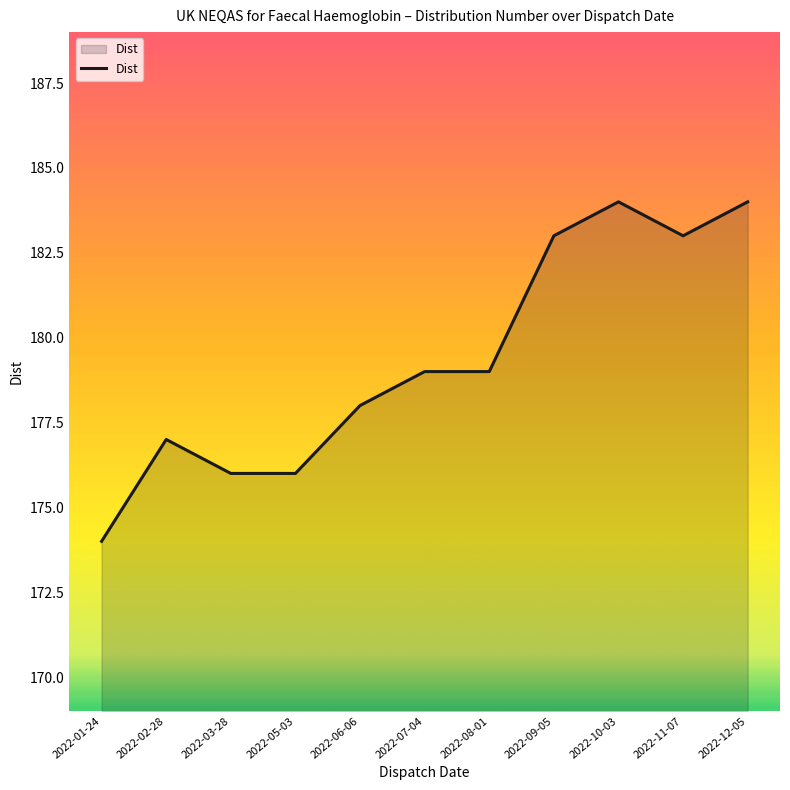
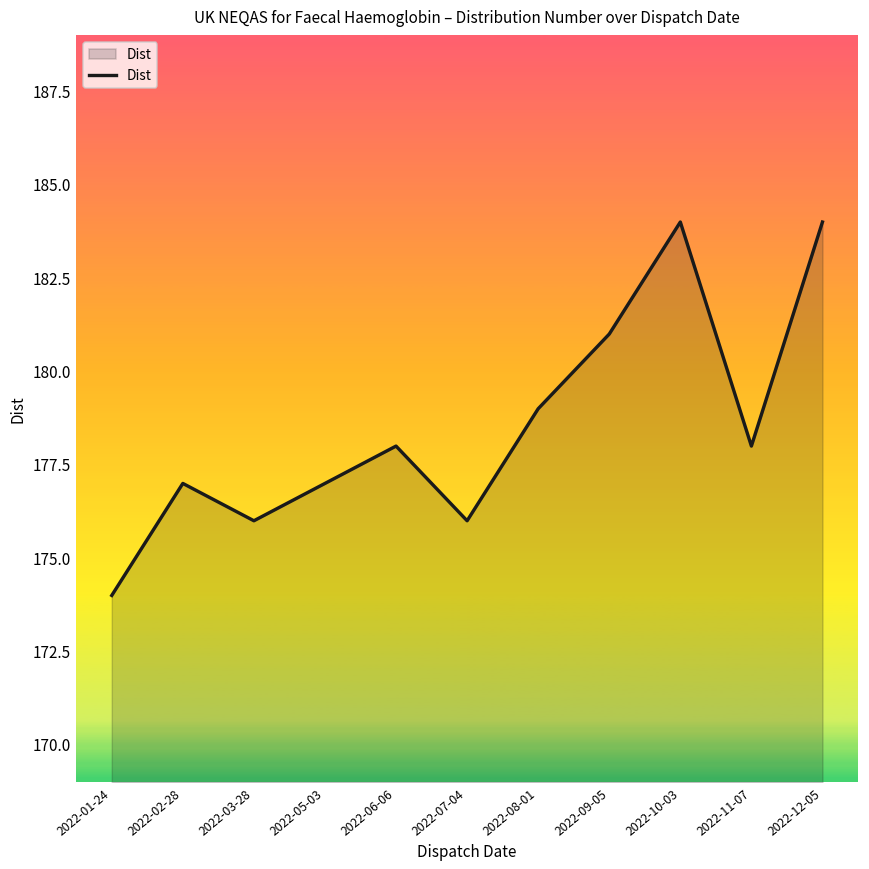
  {
    "2022-01-24": 174,
    "2022-02-28": 177,
    "2022-03-28": 176,
-   "2022-05-03": 176,
+   "2022-05-03": 177,
    "2022-06-06": 178,
-   "2022-07-04": 179,
+   "2022-07-04": 176,
    "2022-08-01": 179,
-   "2022-09-05": 183,
+   "2022-09-05": 181,
    "2022-10-03": 184,
-   "2022-11-07": 183,
+   "2022-11-07": 178,
    "2022-12-05": 184
  }
